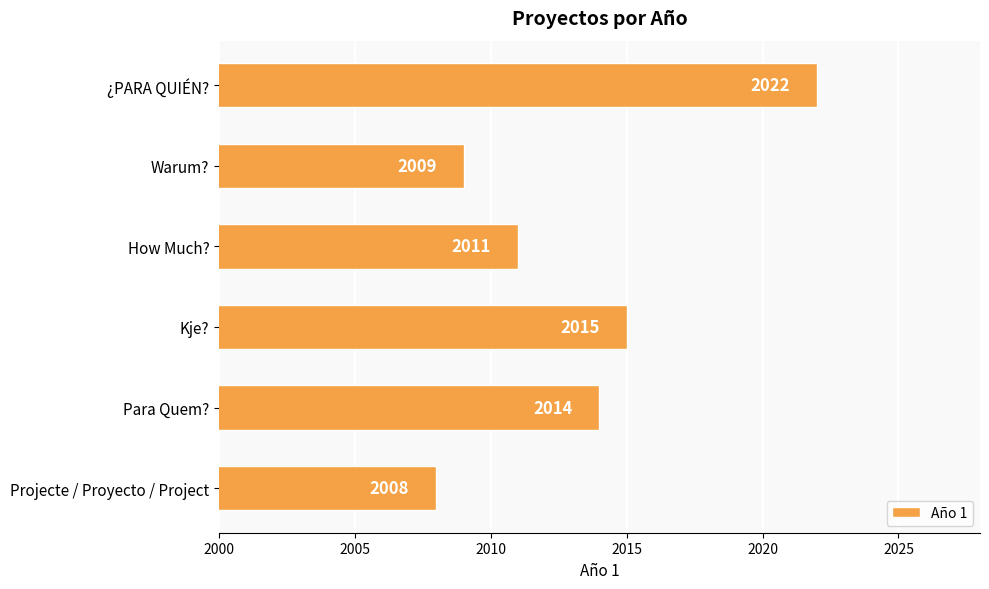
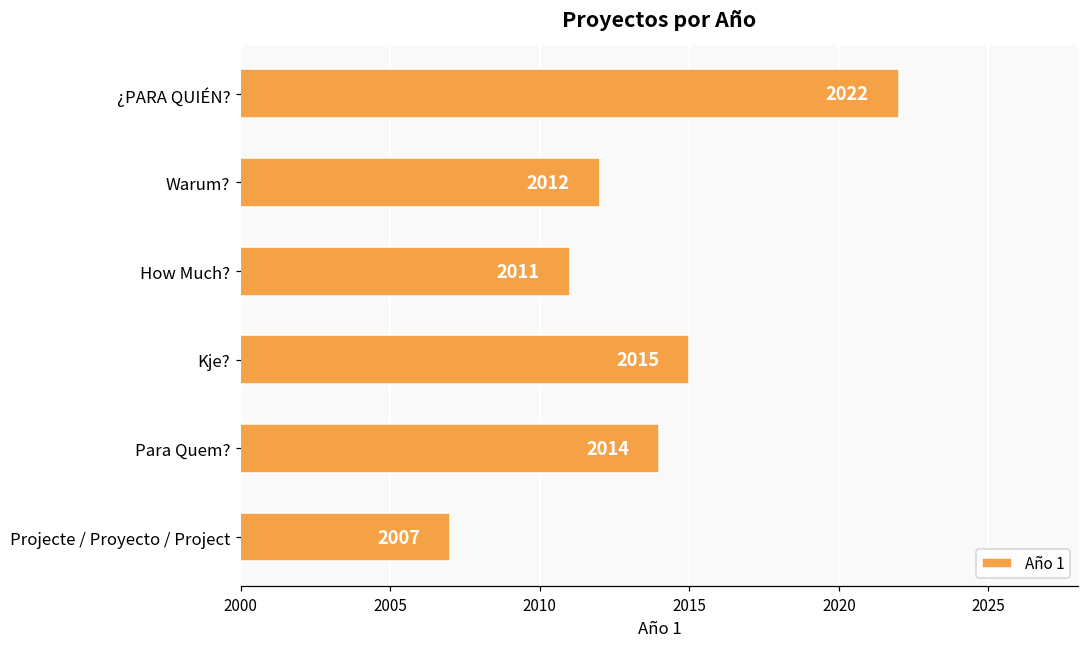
  {
    "¿PARA QUIÉN?": 2022,
-   "Warum?": 2009,
+   "Warum?": 2012,
    "How Much?": 2011,
    "Kje?": 2015,
    "Para Quem?": 2014,
-   "Projecte / Proyecto / Project": 2008
+   "Projecte / Proyecto / Project": 2007
  }
